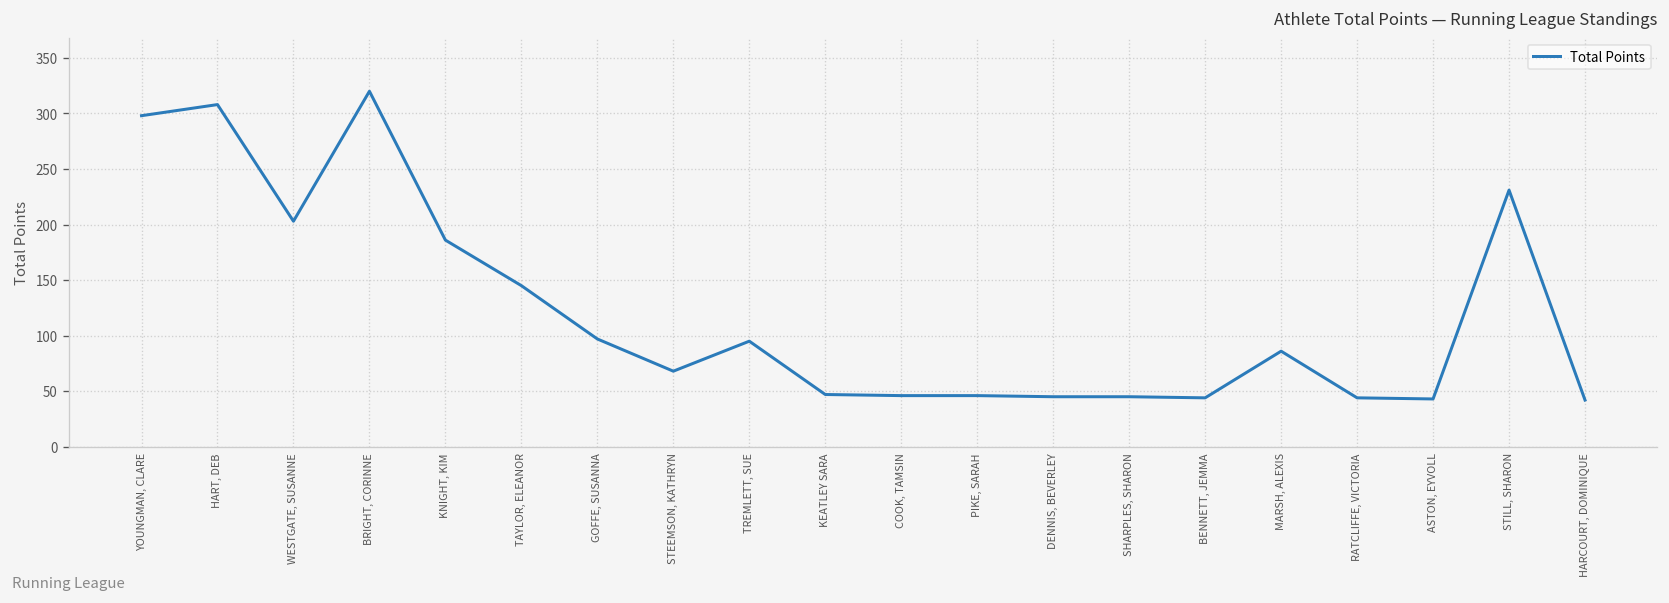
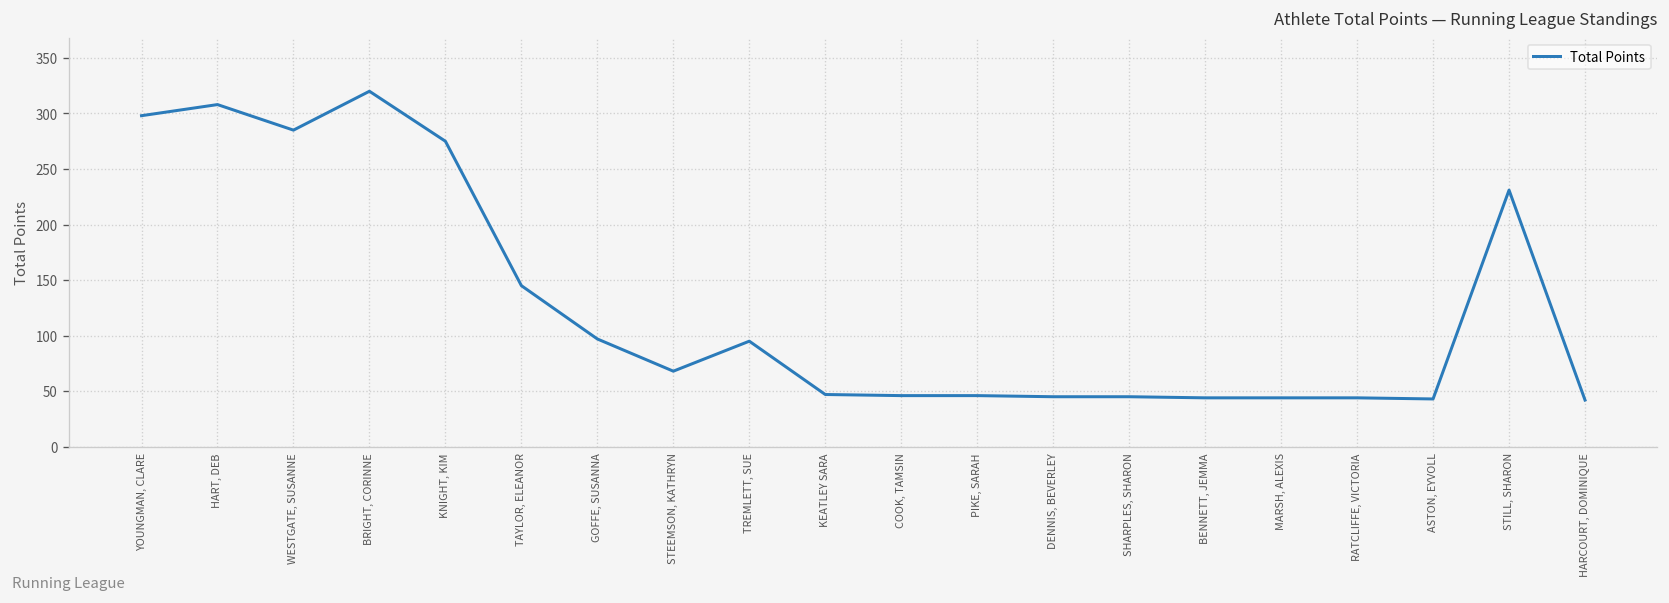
  {
    "YOUNGMAN, CLARE": 300,
    "HART, DEB": 310,
-   "WESTGATE, SUSANNE": 200,
+   "WESTGATE, SUSANNE": 290,
    "BRIGHT, CORINNE": 320,
-   "KNIGHT, KIM": 190,
+   "KNIGHT, KIM": 280,
    "TAYLOR, ELEANOR": 150,
    "GOFFE, SUSANNA": 100,
    "STEEMSON, KATHRYN": 70,
    "TREMLETT, SUE": 100,
    "KEATLEY SARA": 50,
    "COOK, TAMSIN": 50,
    "PIKE, SARAH": 50,
    "DENNIS, BEVERLEY": 50,
    "SHARPLES, SHARON": 50,
    "BENNETT, JEMMA": 40,
-   "MARSH, ALEXIS": 90,
+   "MARSH, ALEXIS": 40,
    "RATCLIFFE, VICTORIA": 40,
    "ASTON, EYVOLL": 40,
    "STILL, SHARON": 230,
    "HARCOURT, DOMINIQUE": 40
  }
